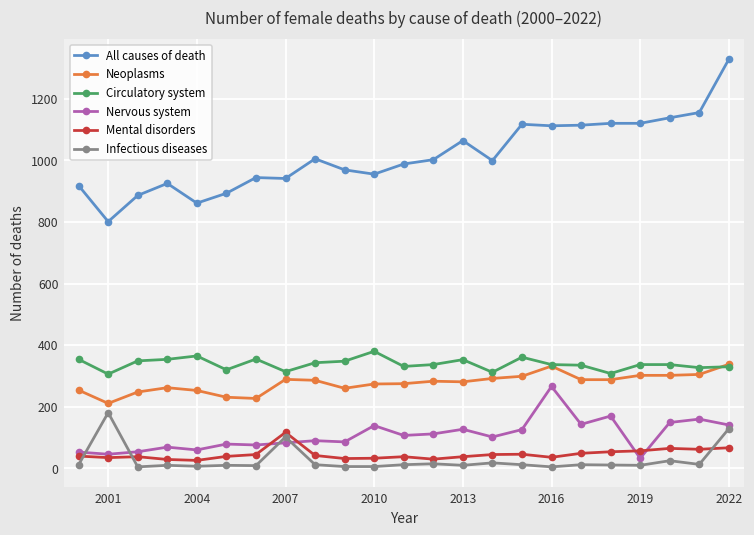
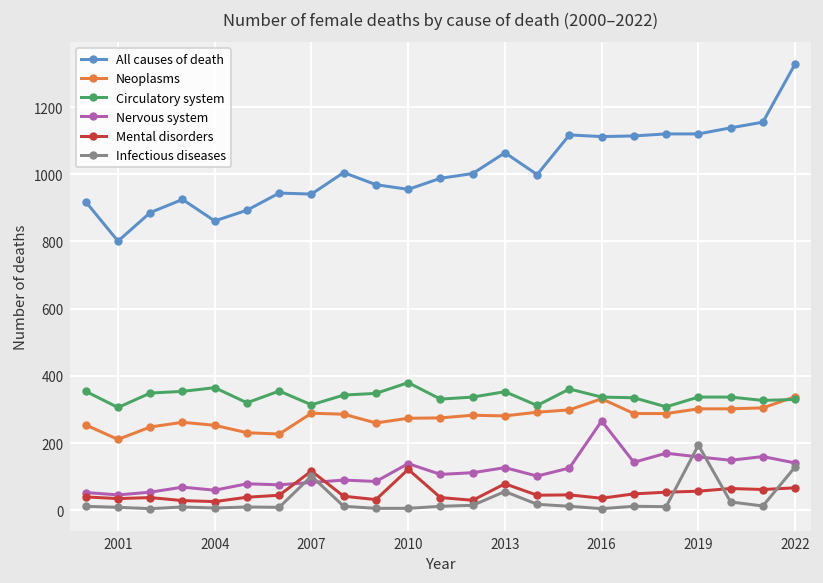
  {
    "All causes of death": {
      "2001": 800,
      "2004": 860,
      "2007": 940,
      "2010": 960,
      "2013": 1060,
      "2016": 1110,
      "2019": 1120,
      "2022": 1330
    },
    "Neoplasms": {
      "2001": 210,
      "2004": 250,
      "2007": 290,
      "2010": 270,
      "2013": 280,
      "2019": 300
    },
    "Circulatory system": {
      "2001": 310,
      "2004": 370,
      "2007": 310,
      "2010": 380,
      "2013": 350,
      "2019": 340
    },
    "Nervous system": {
      "2001": 50,
      "2004": 60,
      "2007": 80,
      "2010": 140,
      "2013": 130,
      "2016": 270,
-     "2019": 30,
+     "2019": 160,
      "2022": 140
    },
    "Mental disorders": {
      "2001": 40,
      "2004": 30,
      "2007": 120,
-     "2010": 30,
-     "2013": 40,
+     "2010": 120,
+     "2013": 80,
      "2016": 40,
      "2019": 60,
      "2022": 70
    },
    "Infectious diseases": {
-     "2001": 180,
+     "2001": 10,
      "2004": 10,
      "2007": 100,
      "2010": 10,
-     "2013": 10,
+     "2013": 60,
      "2016": 10,
-     "2019": 10,
+     "2019": 190,
      "2022": 130
    }
  }
